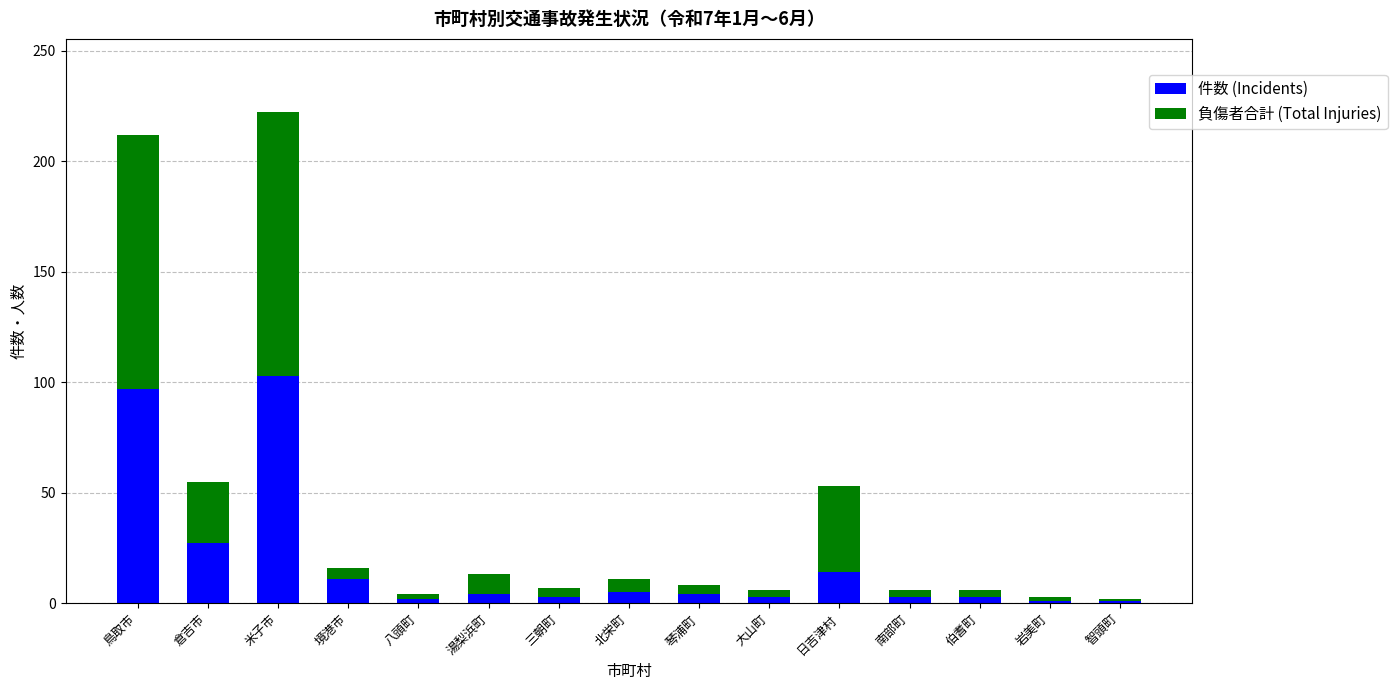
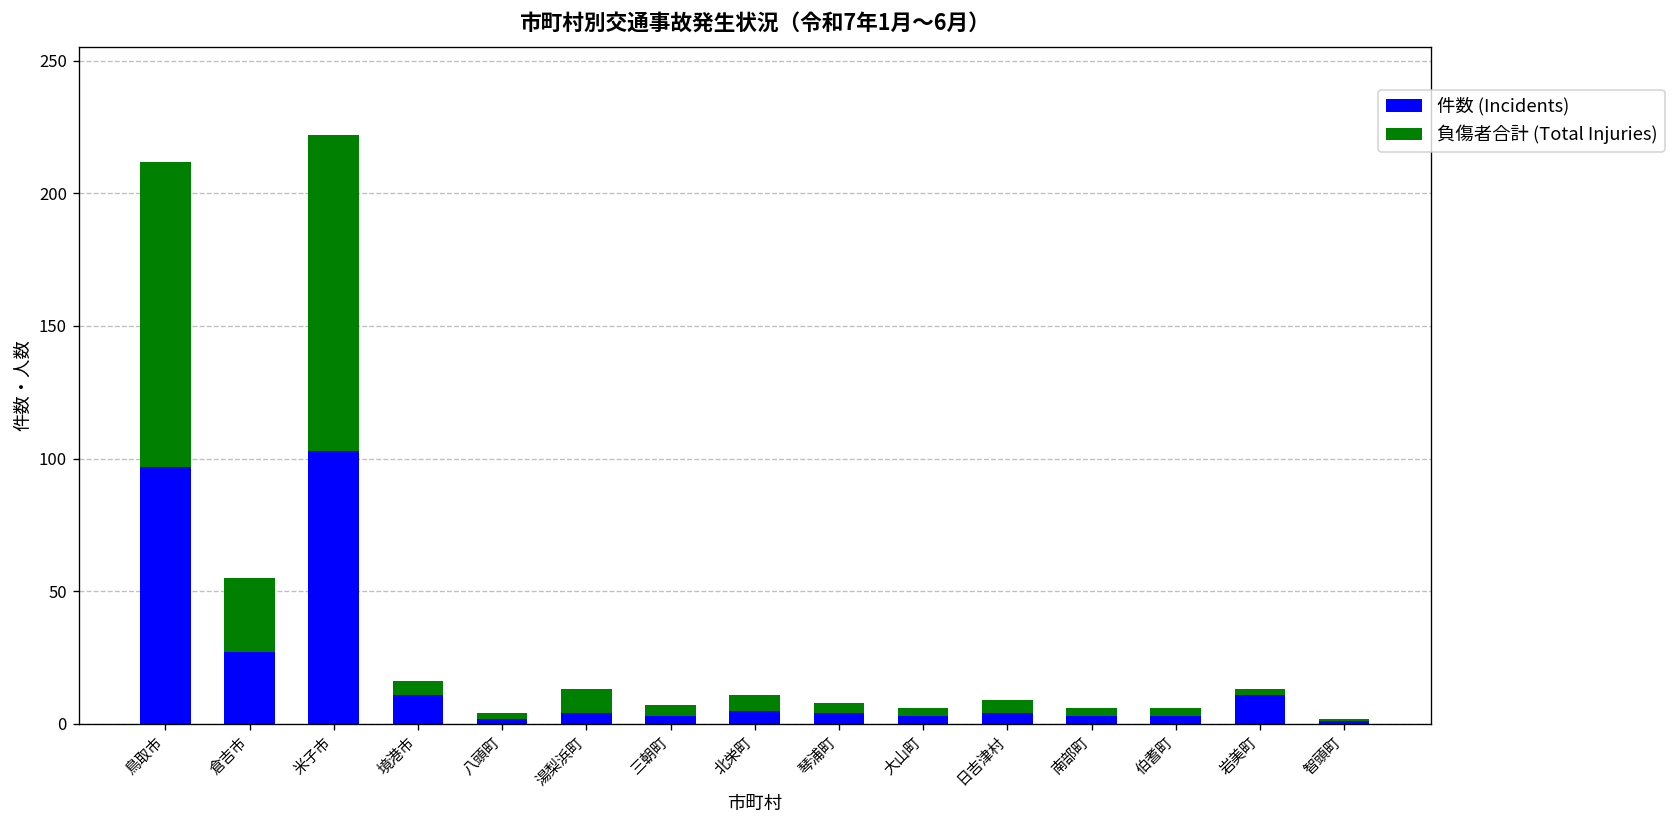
  {
    "件数 (Incidents)": {
      "鳥取市": 97,
      "倉吉市": 27,
      "米子市": 103,
      "境港市": 11,
      "八頭町": 2,
      "湯梨浜町": 4,
      "三朝町": 3,
      "北栄町": 5,
      "琴浦町": 4,
      "大山町": 3,
-     "日吉津村": 14,
+     "日吉津村": 4,
      "南部町": 3,
      "伯耆町": 3,
-     "岩美町": 1
+     "岩美町": 11
    },
    "負傷者合計 (Total Injuries)": {
      "鳥取市": 115,
      "倉吉市": 28,
      "米子市": 119,
      "境港市": 5,
      "八頭町": 2,
      "湯梨浜町": 9,
      "三朝町": 4,
      "北栄町": 6,
      "琴浦町": 4,
      "大山町": 3,
-     "日吉津村": 39,
+     "日吉津村": 5,
      "南部町": 3,
      "伯耆町": 3,
      "岩美町": 2
    }
  }
